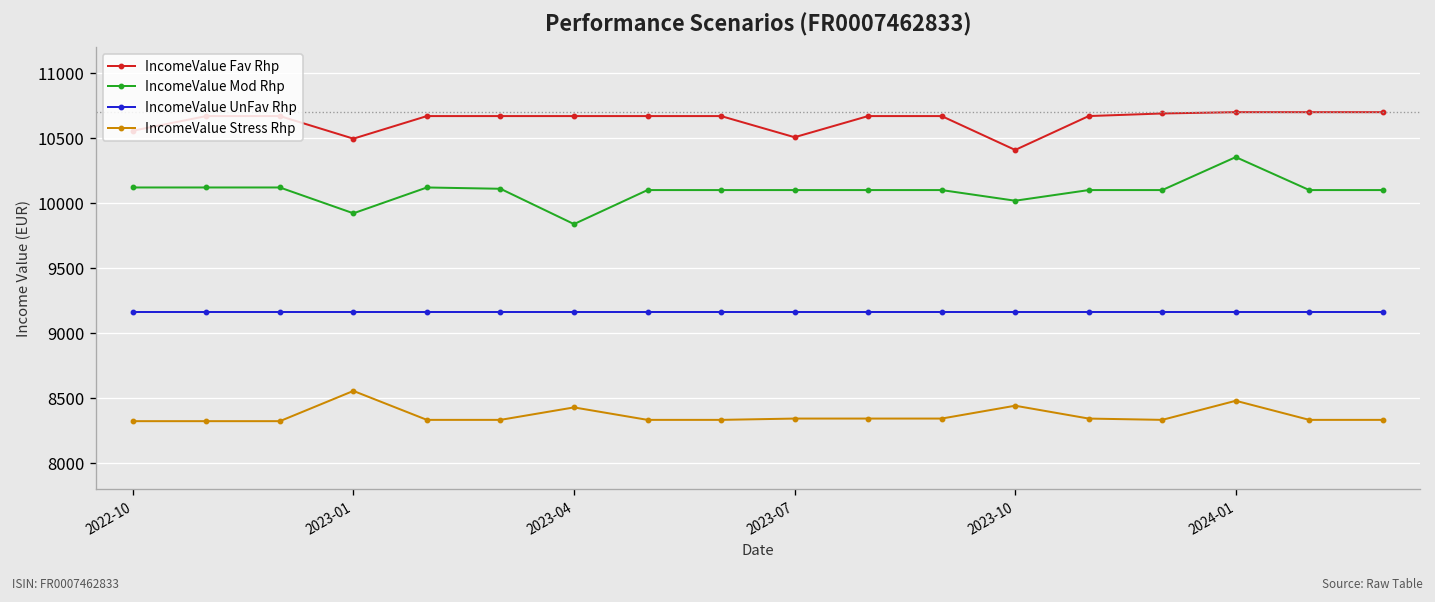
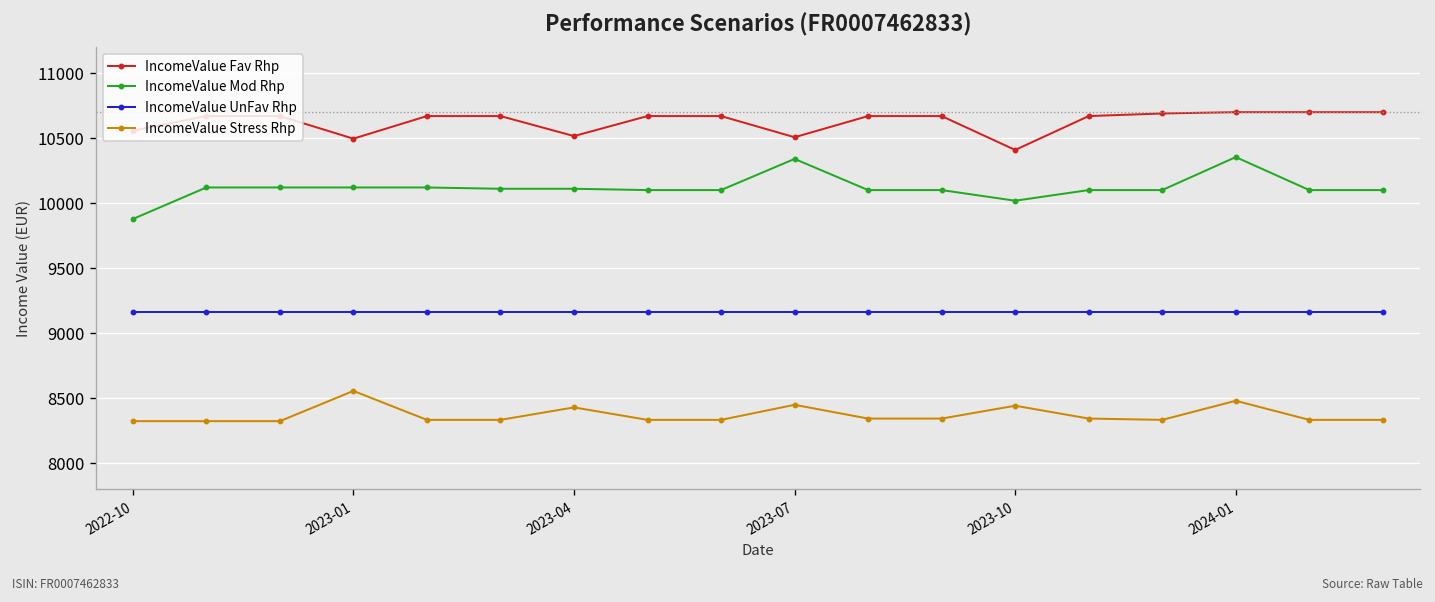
  {
    "IncomeValue Fav Rhp": {
      "2023-01": 10500,
-     "2023-04": 10670,
+     "2023-04": 10520,
      "2023-07": 10510,
      "2023-10": 10410,
      "2024-01": 10700
    },
    "IncomeValue Mod Rhp": {
-     "2022-10": 10120,
-     "2023-01": 9920,
-     "2023-04": 9840,
-     "2023-07": 10100,
+     "2022-10": 9880,
+     "2023-01": 10120,
+     "2023-04": 10110,
+     "2023-07": 10340,
      "2023-10": 10020,
      "2024-01": 10350
    },
    "IncomeValue UnFav Rhp": {
      "2022-10": 9160,
      "2023-01": 9160,
      "2023-04": 9160,
      "2023-07": 9160,
      "2023-10": 9160,
      "2024-01": 9160
    },
    "IncomeValue Stress Rhp": {
      "2022-10": 8320,
      "2023-01": 8550,
      "2023-04": 8430,
-     "2023-07": 8340,
+     "2023-07": 8450,
      "2023-10": 8440,
      "2024-01": 8480
    }
  }
